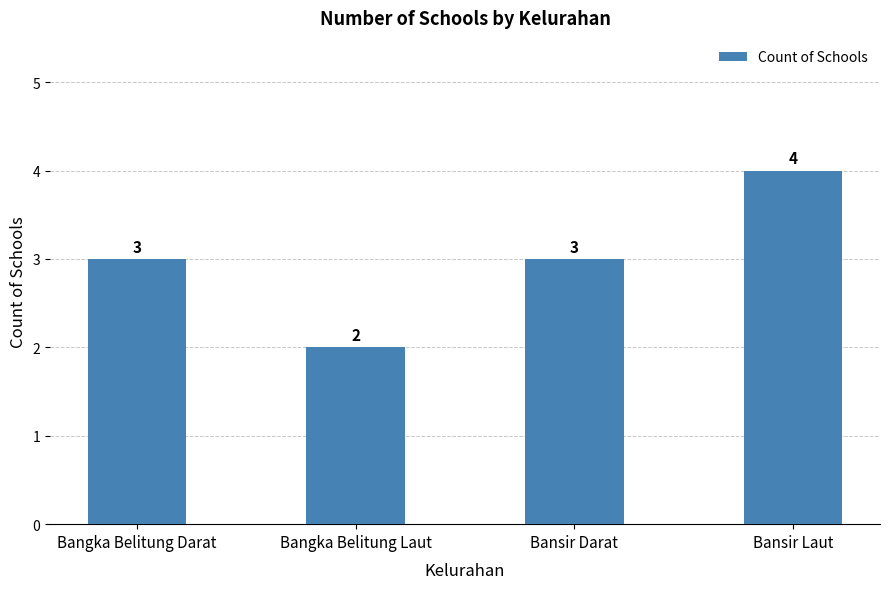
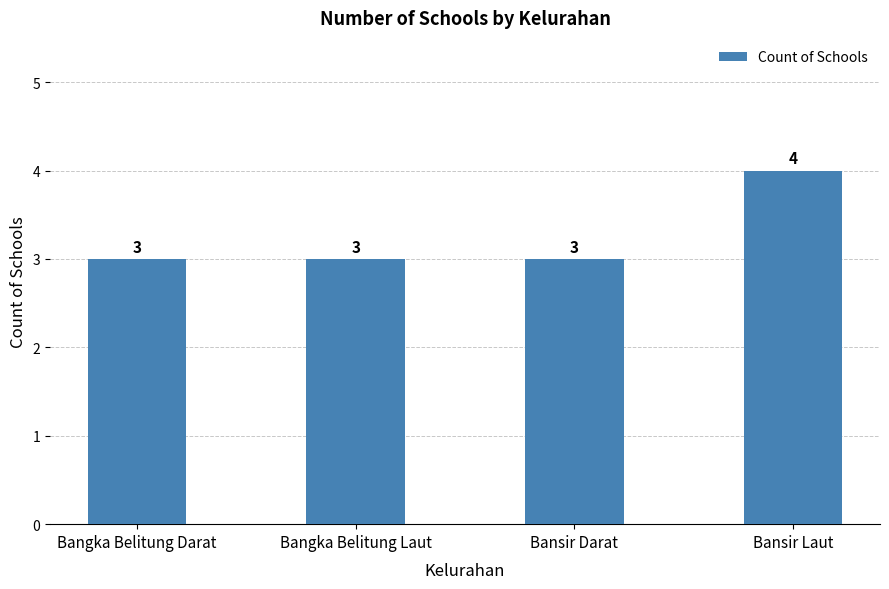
  {
    "Bangka Belitung Darat": 3,
-   "Bangka Belitung Laut": 2,
+   "Bangka Belitung Laut": 3,
    "Bansir Darat": 3,
    "Bansir Laut": 4
  }
